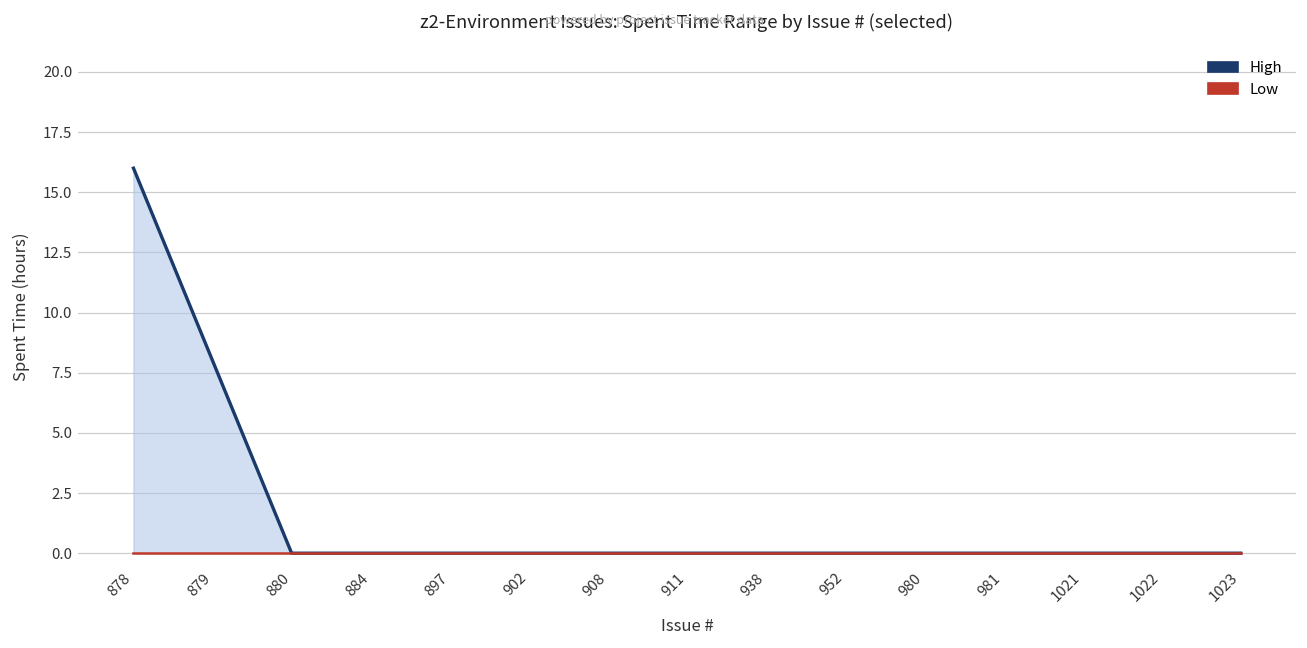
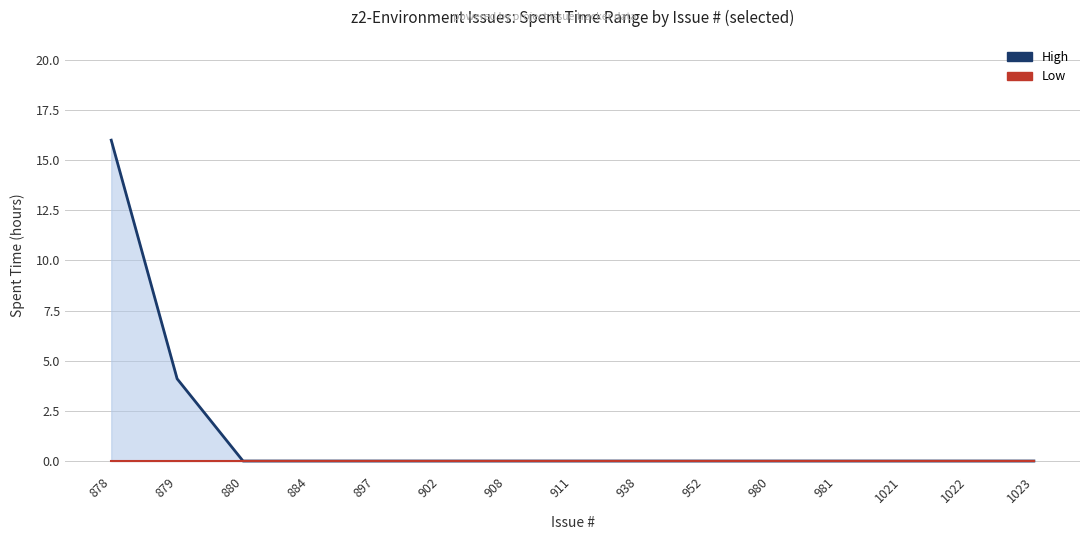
  {
    "High": {
      "878": 16.0,
-     "879": 8.0
+     "879": 4.1
    },
    "Low": {
      "878": 0.0,
      "879": 0.0
    }
  }
